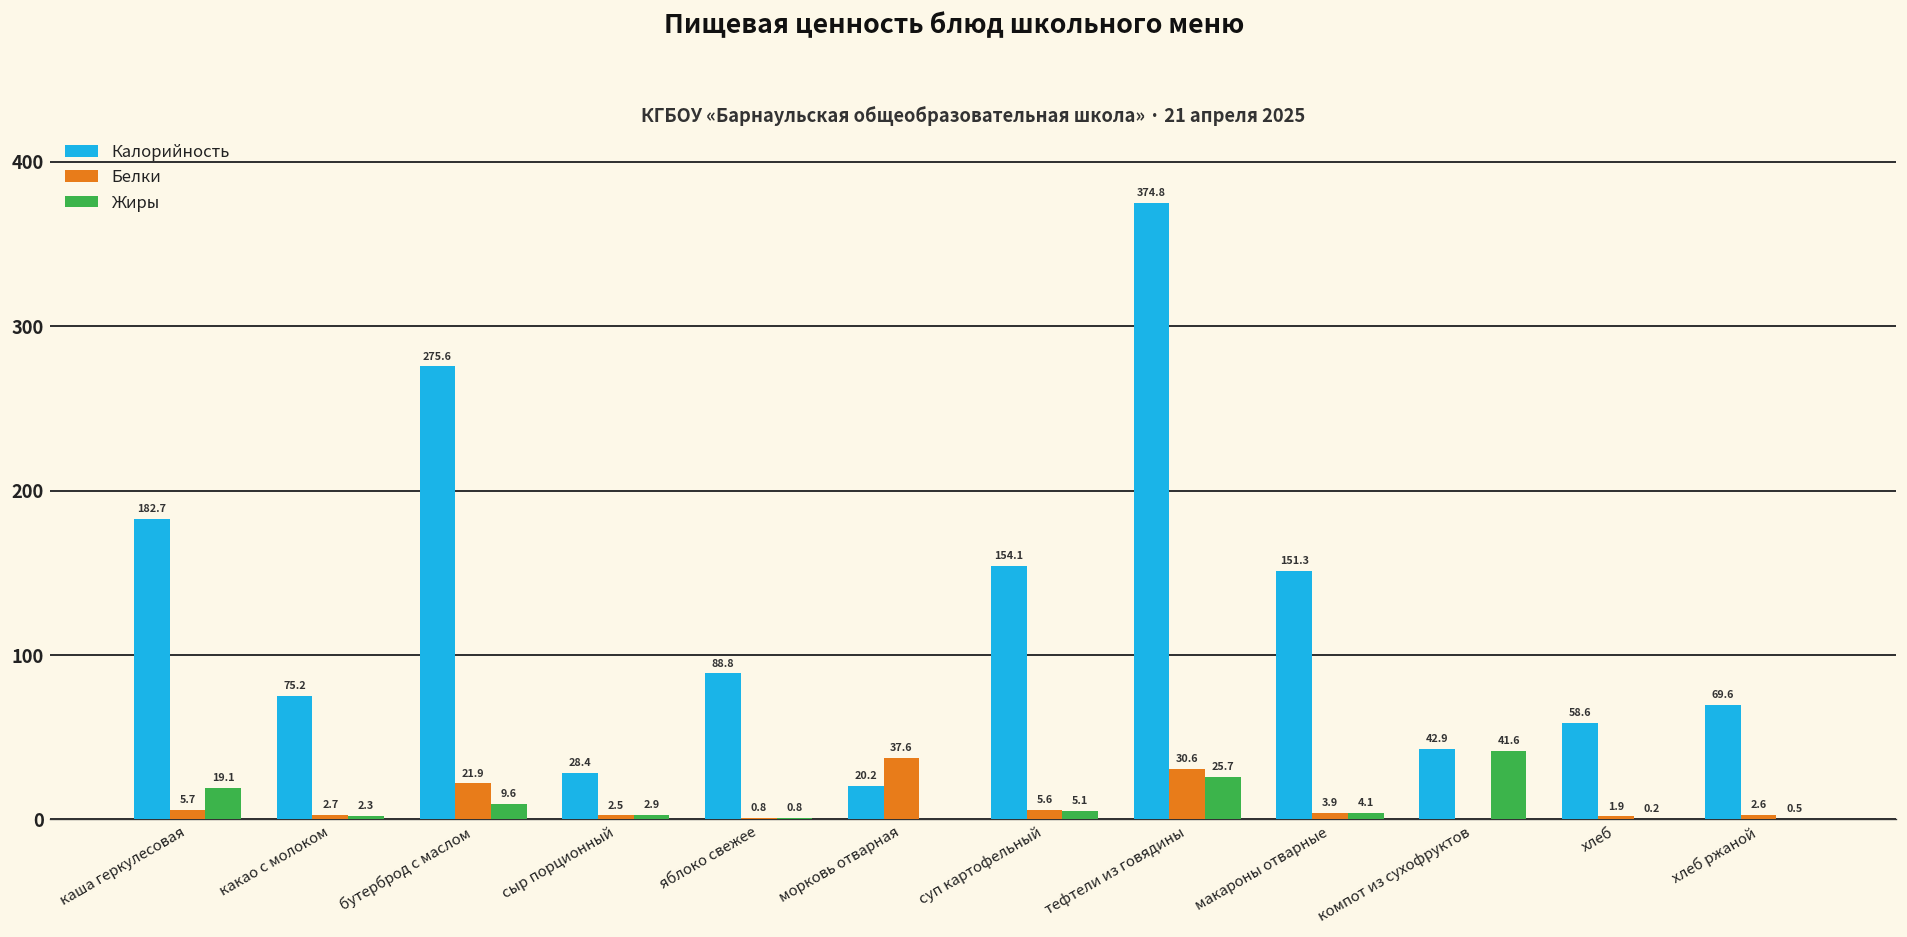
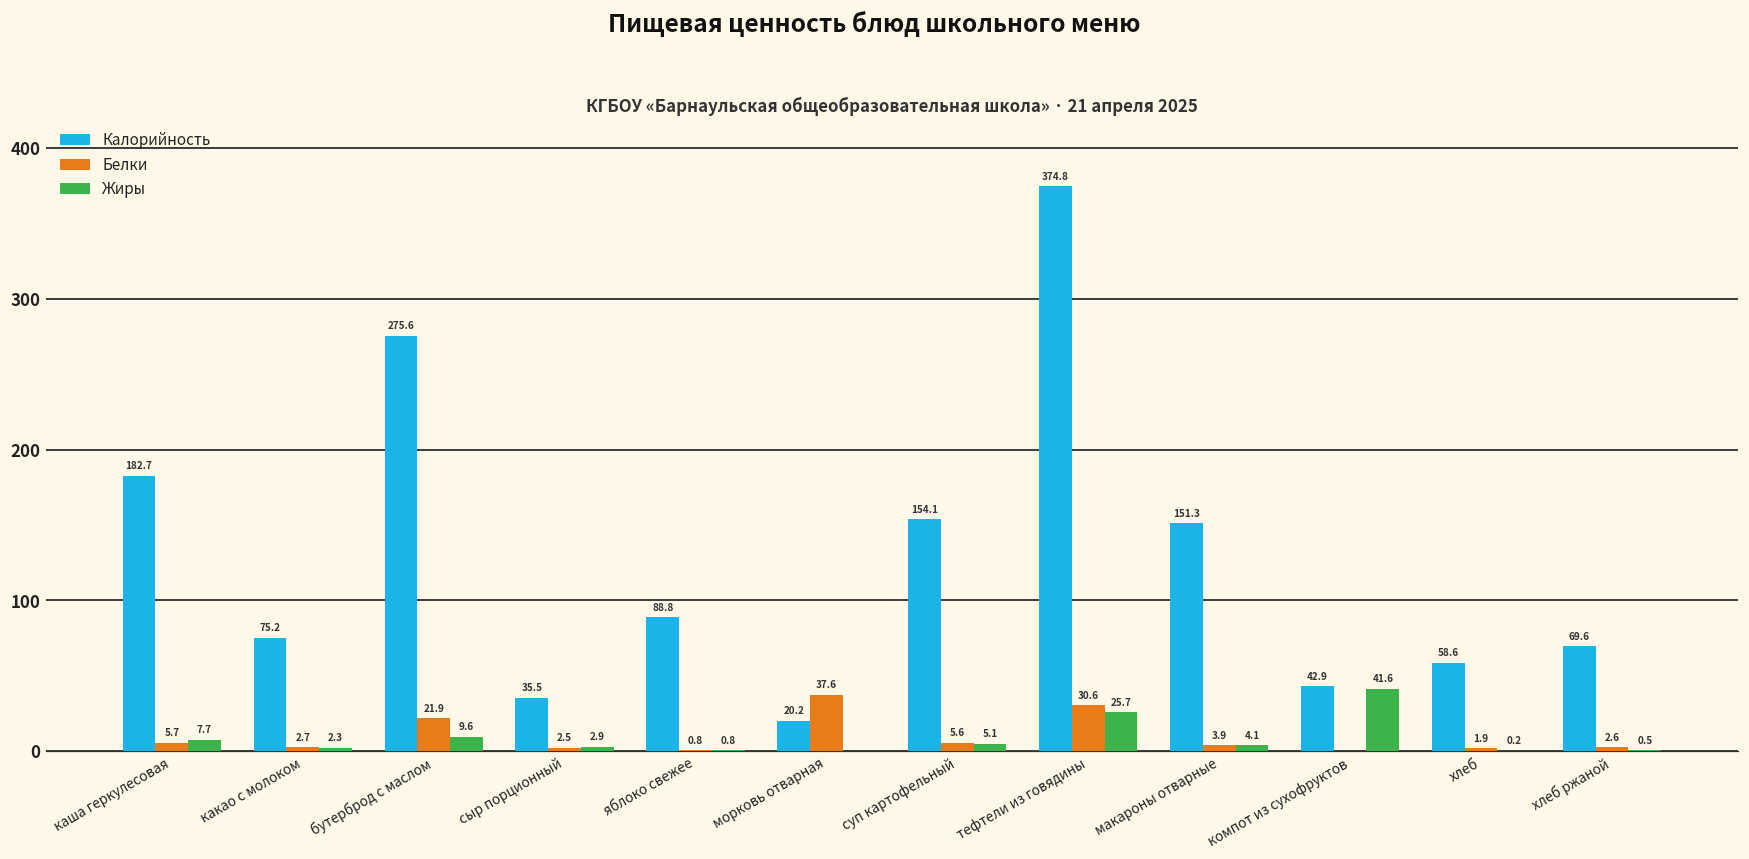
  {
    "Калорийность": {
      "каша геркулесовая": 182.7,
      "какао с молоком": 75.2,
      "бутерброд с маслом": 275.6,
-     "сыр порционный": 28.4,
+     "сыр порционный": 35.5,
      "яблоко свежее": 88.8,
      "морковь отварная": 20.2,
      "суп картофельный": 154.1,
      "тефтели из говядины": 374.8,
      "макароны отварные": 151.3,
      "компот из сухофруктов": 42.9,
      "хлеб": 58.6,
      "хлеб ржаной": 69.6
    },
    "Белки": {
      "каша геркулесовая": 5.7,
      "какао с молоком": 2.7,
      "бутерброд с маслом": 21.9,
      "сыр порционный": 2.5,
      "яблоко свежее": 0.8,
      "морковь отварная": 37.6,
      "суп картофельный": 5.6,
      "тефтели из говядины": 30.6,
      "макароны отварные": 3.9,
      "хлеб": 1.9,
      "хлеб ржаной": 2.6
    },
    "Жиры": {
-     "каша геркулесовая": 19.1,
+     "каша геркулесовая": 7.7,
      "какао с молоком": 2.3,
      "бутерброд с маслом": 9.6,
      "сыр порционный": 2.9,
      "яблоко свежее": 0.8,
      "суп картофельный": 5.1,
      "тефтели из говядины": 25.7,
      "макароны отварные": 4.1,
      "компот из сухофруктов": 41.6,
      "хлеб": 0.2,
      "хлеб ржаной": 0.5
    }
  }
